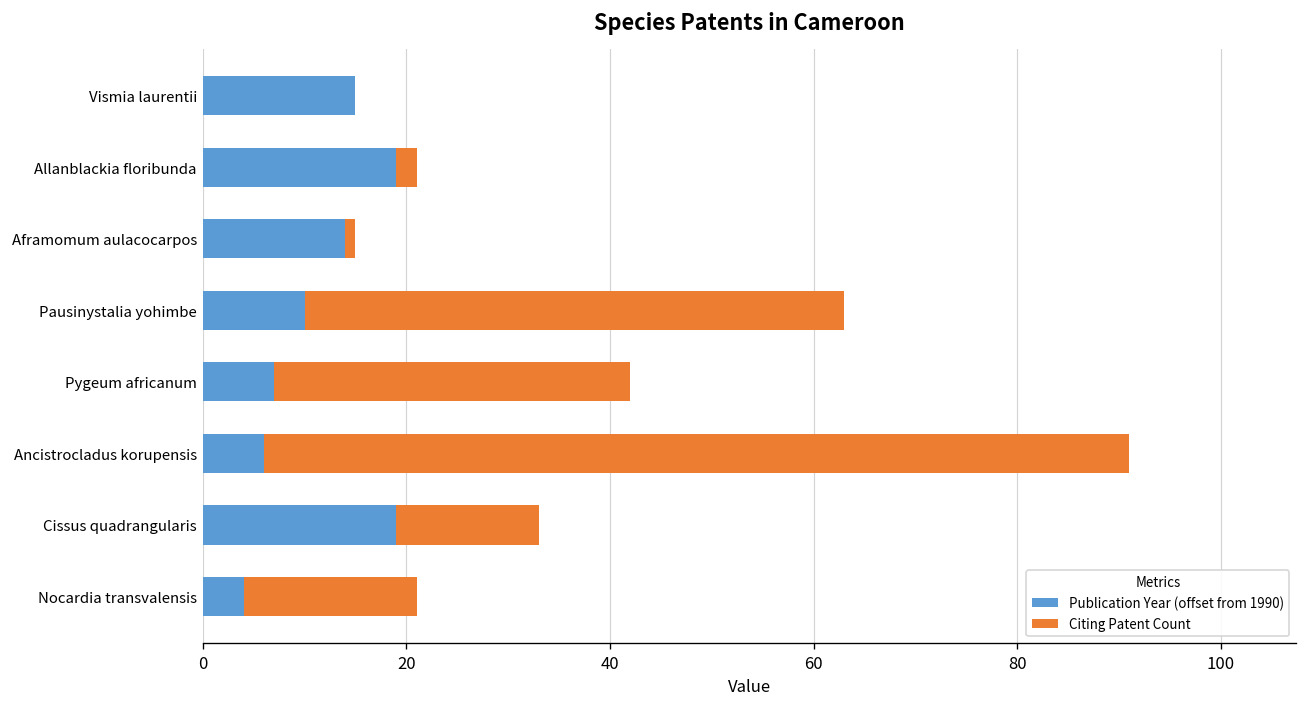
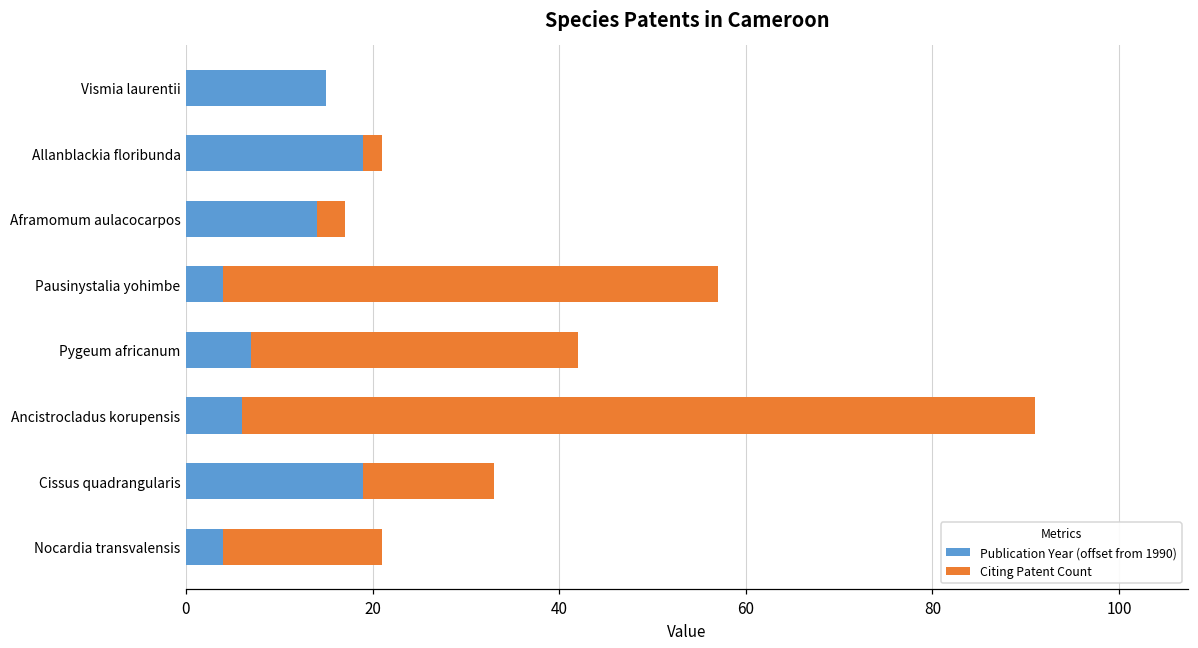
  {
    "Publication Year (offset from 1990)": {
      "Vismia laurentii": 15,
      "Allanblackia floribunda": 19,
      "Aframomum aulacocarpos": 14,
-     "Pausinystalia yohimbe": 10,
+     "Pausinystalia yohimbe": 4,
      "Pygeum africanum": 7,
      "Ancistrocladus korupensis": 6,
      "Cissus quadrangularis": 19,
      "Nocardia transvalensis": 4
    },
    "Citing Patent Count": {
      "Vismia laurentii": 0,
      "Allanblackia floribunda": 2,
-     "Aframomum aulacocarpos": 1,
+     "Aframomum aulacocarpos": 3,
      "Pausinystalia yohimbe": 53,
      "Pygeum africanum": 35,
      "Ancistrocladus korupensis": 85,
      "Cissus quadrangularis": 14,
      "Nocardia transvalensis": 17
    }
  }
